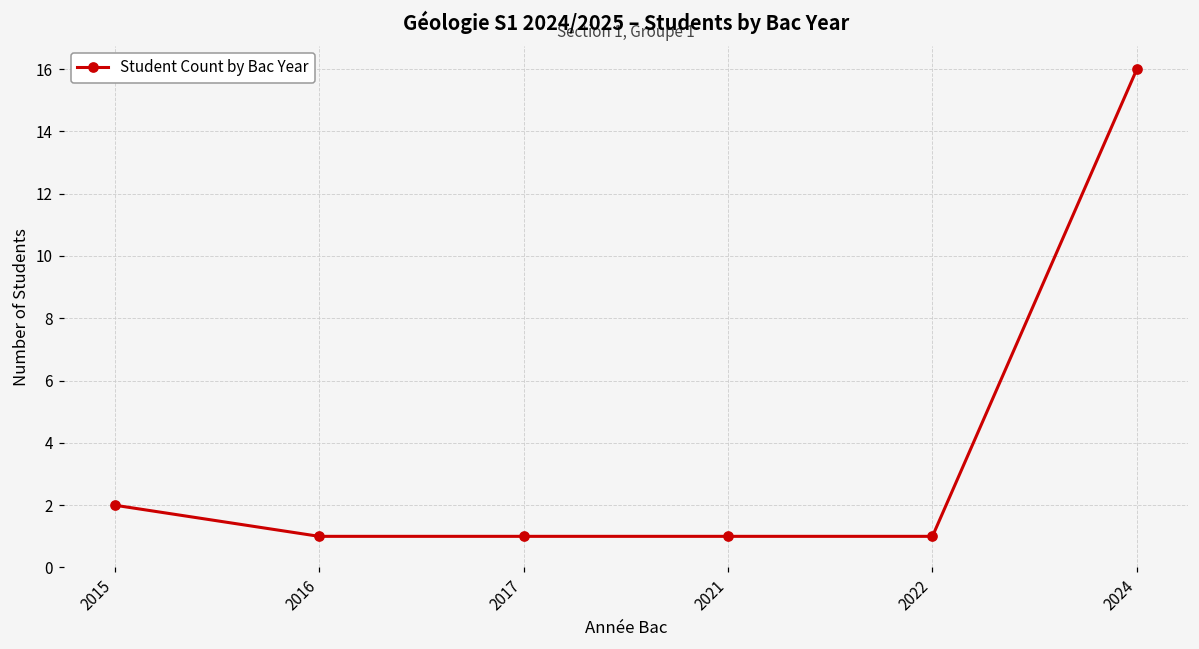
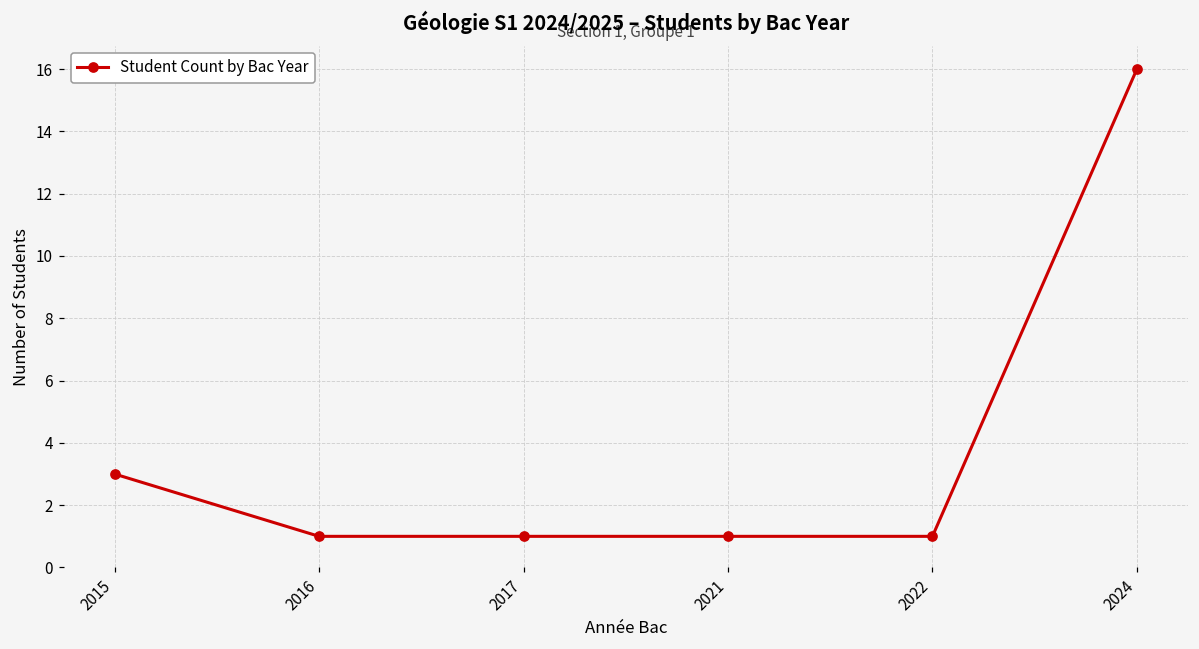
  {
-   "2015": 2,
+   "2015": 3,
    "2016": 1,
    "2017": 1,
    "2021": 1,
    "2022": 1,
    "2024": 16
  }
